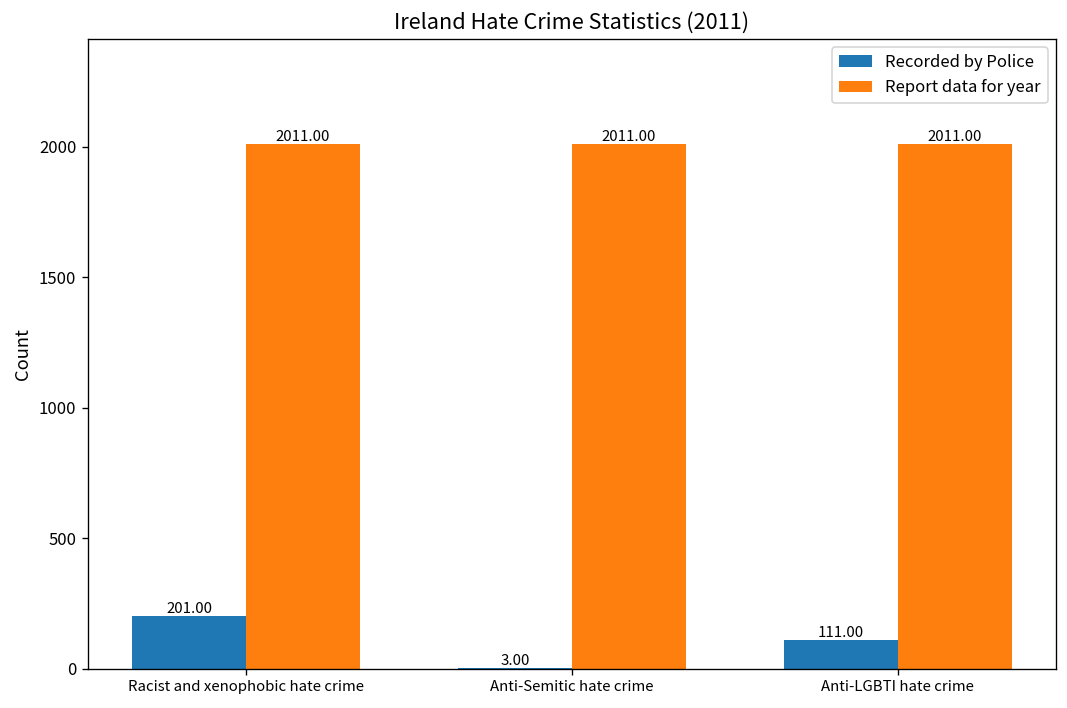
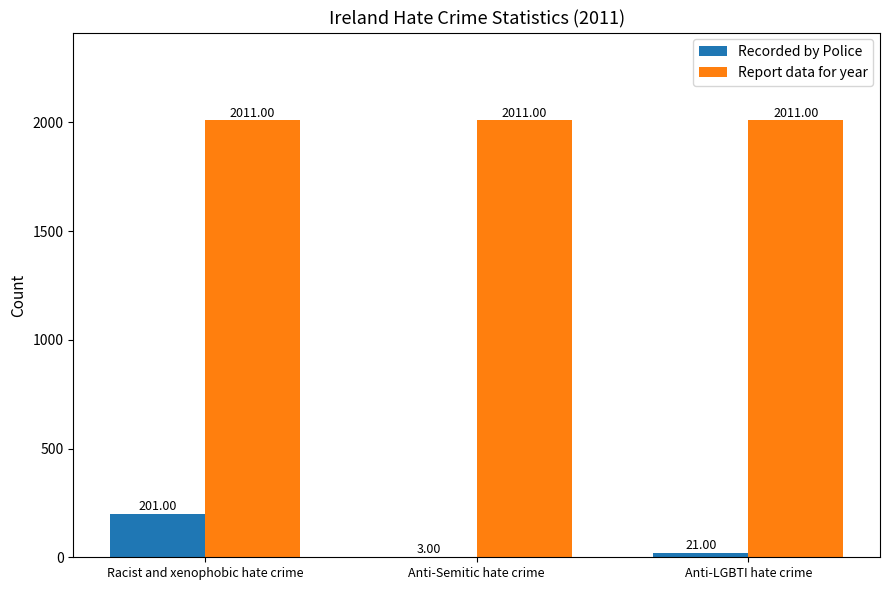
  {
    "Recorded by Police": {
      "Racist and xenophobic hate crime": 201.00,
      "Anti-Semitic hate crime": 3.00,
-     "Anti-LGBTI hate crime": 111.00
+     "Anti-LGBTI hate crime": 21.00
    },
    "Report data for year": {
      "Racist and xenophobic hate crime": 2011.00,
      "Anti-Semitic hate crime": 2011.00,
      "Anti-LGBTI hate crime": 2011.00
    }
  }
